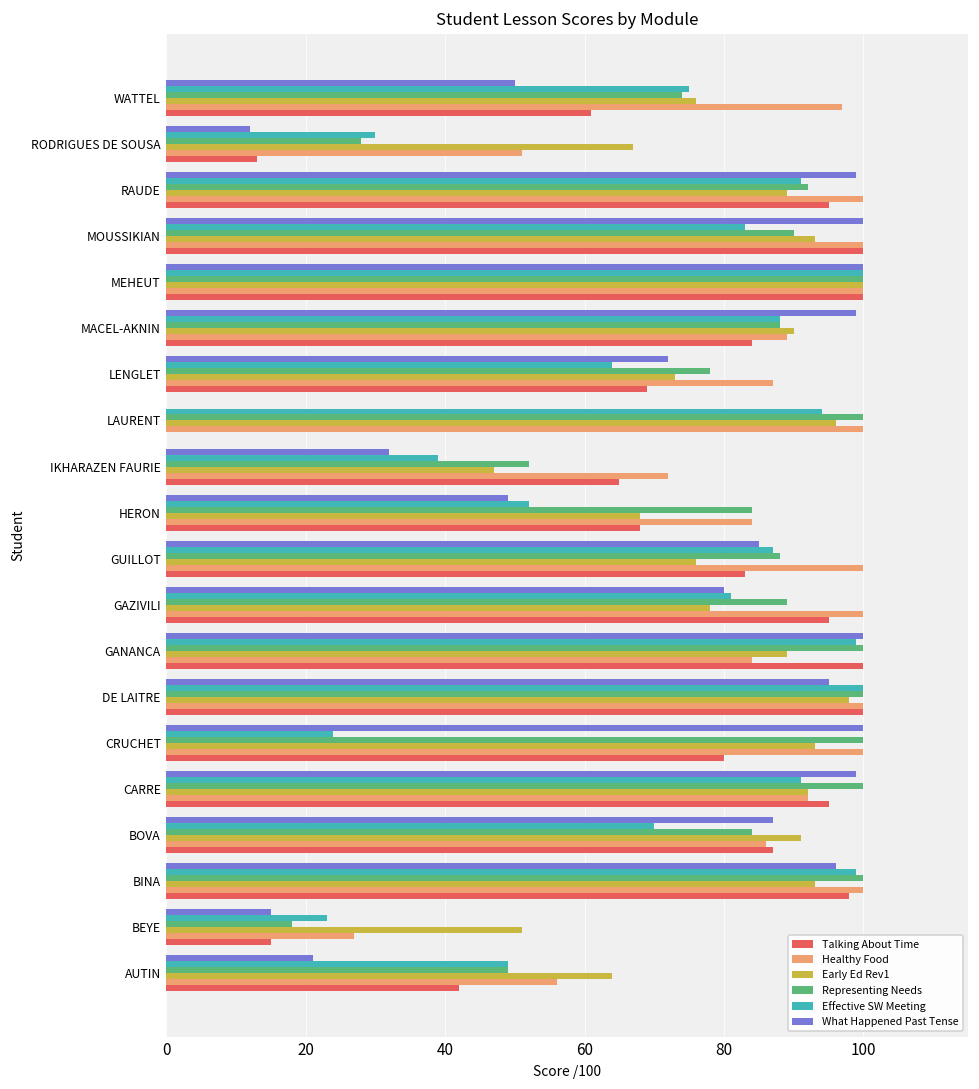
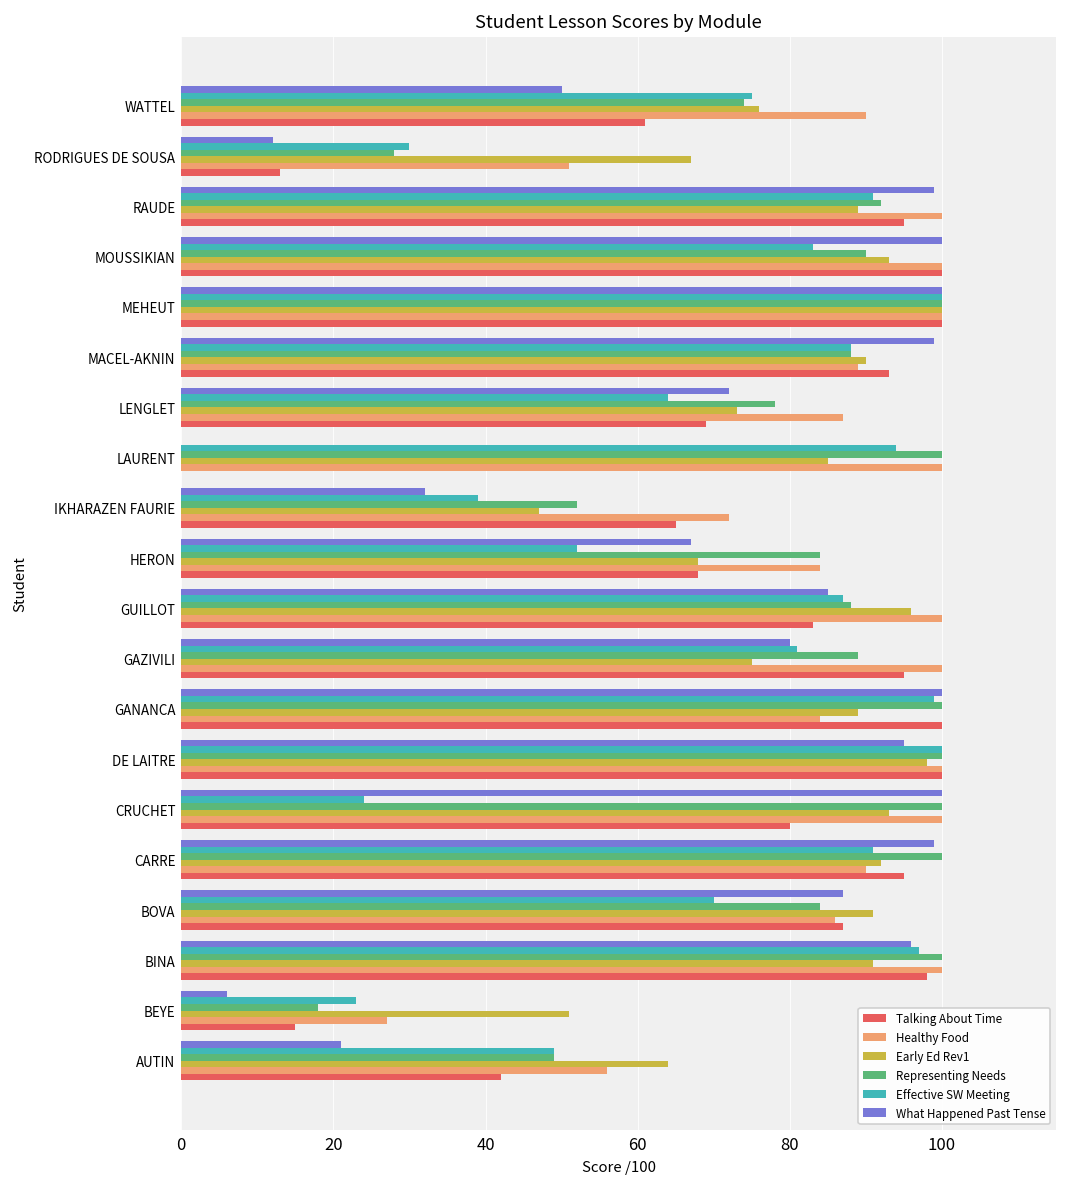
  {
    "Talking About Time": {
      "WATTEL": 61,
      "RODRIGUES DE SOUSA": 13,
      "RAUDE": 95,
      "MOUSSIKIAN": 100,
      "MEHEUT": 100,
-     "MACEL-AKNIN": 84,
+     "MACEL-AKNIN": 93,
      "LENGLET": 69,
      "LAURENT": 0,
      "IKHARAZEN FAURIE": 65,
      "HERON": 68,
      "GUILLOT": 83,
      "GAZIVILI": 95,
      "GANANCA": 100,
      "DE LAITRE": 100,
      "CRUCHET": 80,
      "CARRE": 95,
      "BOVA": 87,
      "BINA": 98,
      "BEYE": 15,
      "AUTIN": 42
    },
    "Healthy Food": {
-     "WATTEL": 97,
+     "WATTEL": 90,
      "RODRIGUES DE SOUSA": 51,
      "RAUDE": 100,
      "MOUSSIKIAN": 100,
      "MEHEUT": 100,
      "MACEL-AKNIN": 89,
      "LENGLET": 87,
      "LAURENT": 100,
      "IKHARAZEN FAURIE": 72,
      "HERON": 84,
      "GUILLOT": 100,
      "GAZIVILI": 100,
      "GANANCA": 84,
      "DE LAITRE": 100,
      "CRUCHET": 100,
-     "CARRE": 92,
+     "CARRE": 90,
      "BOVA": 86,
      "BINA": 100,
      "BEYE": 27,
      "AUTIN": 56
    },
    "Early Ed Rev1": {
      "WATTEL": 76,
      "RODRIGUES DE SOUSA": 67,
      "RAUDE": 89,
      "MOUSSIKIAN": 93,
      "MEHEUT": 100,
      "MACEL-AKNIN": 90,
      "LENGLET": 73,
-     "LAURENT": 96,
+     "LAURENT": 85,
      "IKHARAZEN FAURIE": 47,
      "HERON": 68,
-     "GUILLOT": 76,
-     "GAZIVILI": 78,
+     "GUILLOT": 96,
+     "GAZIVILI": 75,
      "GANANCA": 89,
      "DE LAITRE": 98,
      "CRUCHET": 93,
      "CARRE": 92,
      "BOVA": 91,
-     "BINA": 93,
+     "BINA": 91,
      "BEYE": 51,
      "AUTIN": 64
    },
    "Representing Needs": {
      "WATTEL": 74,
      "RODRIGUES DE SOUSA": 28,
      "RAUDE": 92,
      "MOUSSIKIAN": 90,
      "MEHEUT": 100,
      "MACEL-AKNIN": 88,
      "LENGLET": 78,
      "LAURENT": 100,
      "IKHARAZEN FAURIE": 52,
      "HERON": 84,
      "GUILLOT": 88,
      "GAZIVILI": 89,
      "GANANCA": 100,
      "DE LAITRE": 100,
      "CRUCHET": 100,
      "CARRE": 100,
      "BOVA": 84,
      "BINA": 100,
      "BEYE": 18,
      "AUTIN": 49
    },
    "Effective SW Meeting": {
      "WATTEL": 75,
      "RODRIGUES DE SOUSA": 30,
      "RAUDE": 91,
      "MOUSSIKIAN": 83,
      "MEHEUT": 100,
      "MACEL-AKNIN": 88,
      "LENGLET": 64,
      "LAURENT": 94,
      "IKHARAZEN FAURIE": 39,
      "HERON": 52,
      "GUILLOT": 87,
      "GAZIVILI": 81,
      "GANANCA": 99,
      "DE LAITRE": 100,
      "CRUCHET": 24,
      "CARRE": 91,
      "BOVA": 70,
-     "BINA": 99,
+     "BINA": 97,
      "BEYE": 23,
      "AUTIN": 49
    },
    "What Happened Past Tense": {
      "WATTEL": 50,
      "RODRIGUES DE SOUSA": 12,
      "RAUDE": 99,
      "MOUSSIKIAN": 100,
      "MEHEUT": 100,
      "MACEL-AKNIN": 99,
      "LENGLET": 72,
      "LAURENT": 0,
      "IKHARAZEN FAURIE": 32,
-     "HERON": 49,
+     "HERON": 67,
      "GUILLOT": 85,
      "GAZIVILI": 80,
      "GANANCA": 100,
      "DE LAITRE": 95,
      "CRUCHET": 100,
      "CARRE": 99,
      "BOVA": 87,
      "BINA": 96,
-     "BEYE": 15,
+     "BEYE": 6,
      "AUTIN": 21
    }
  }
